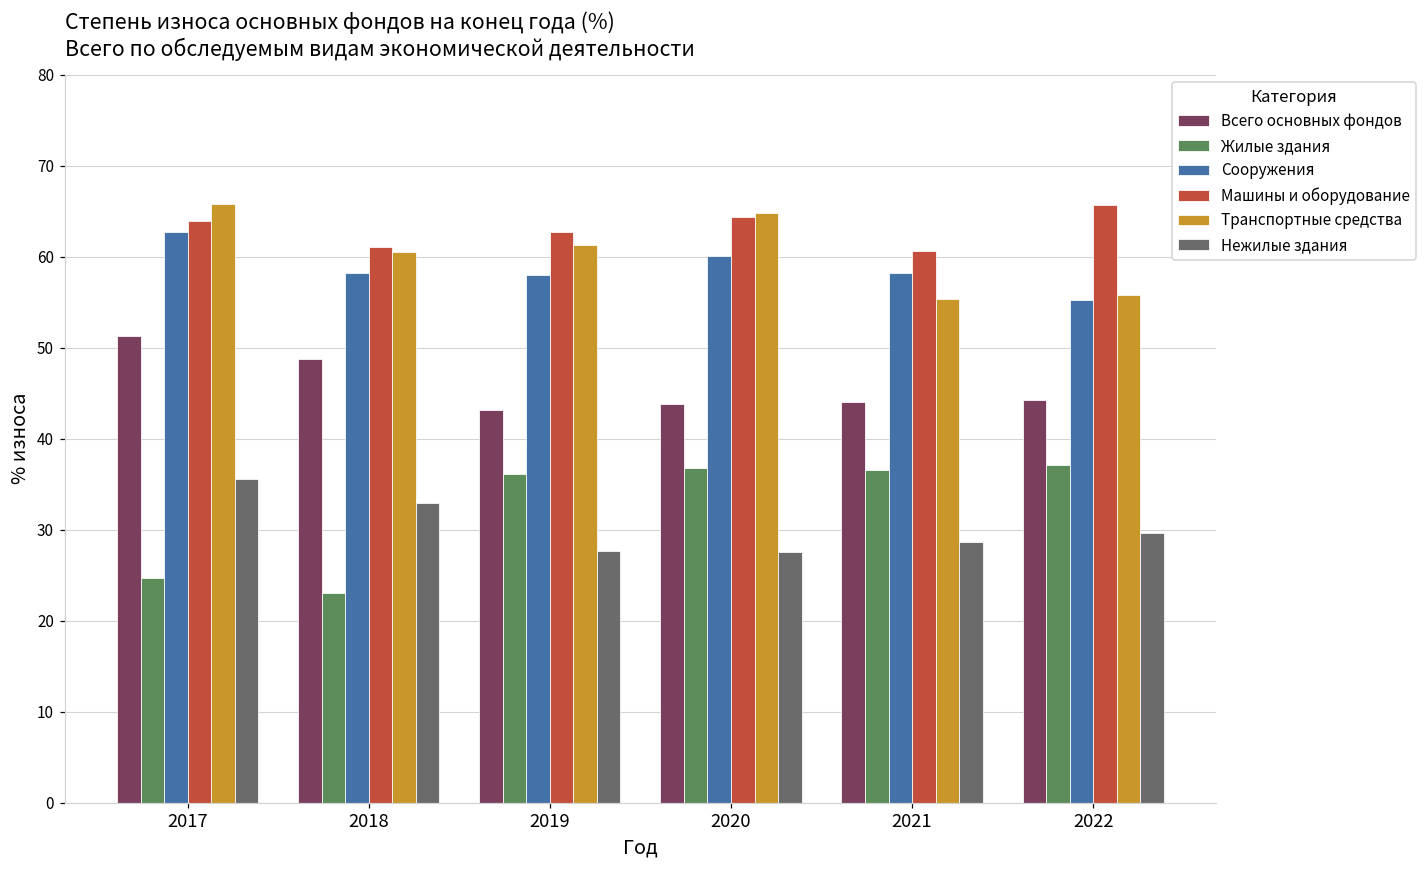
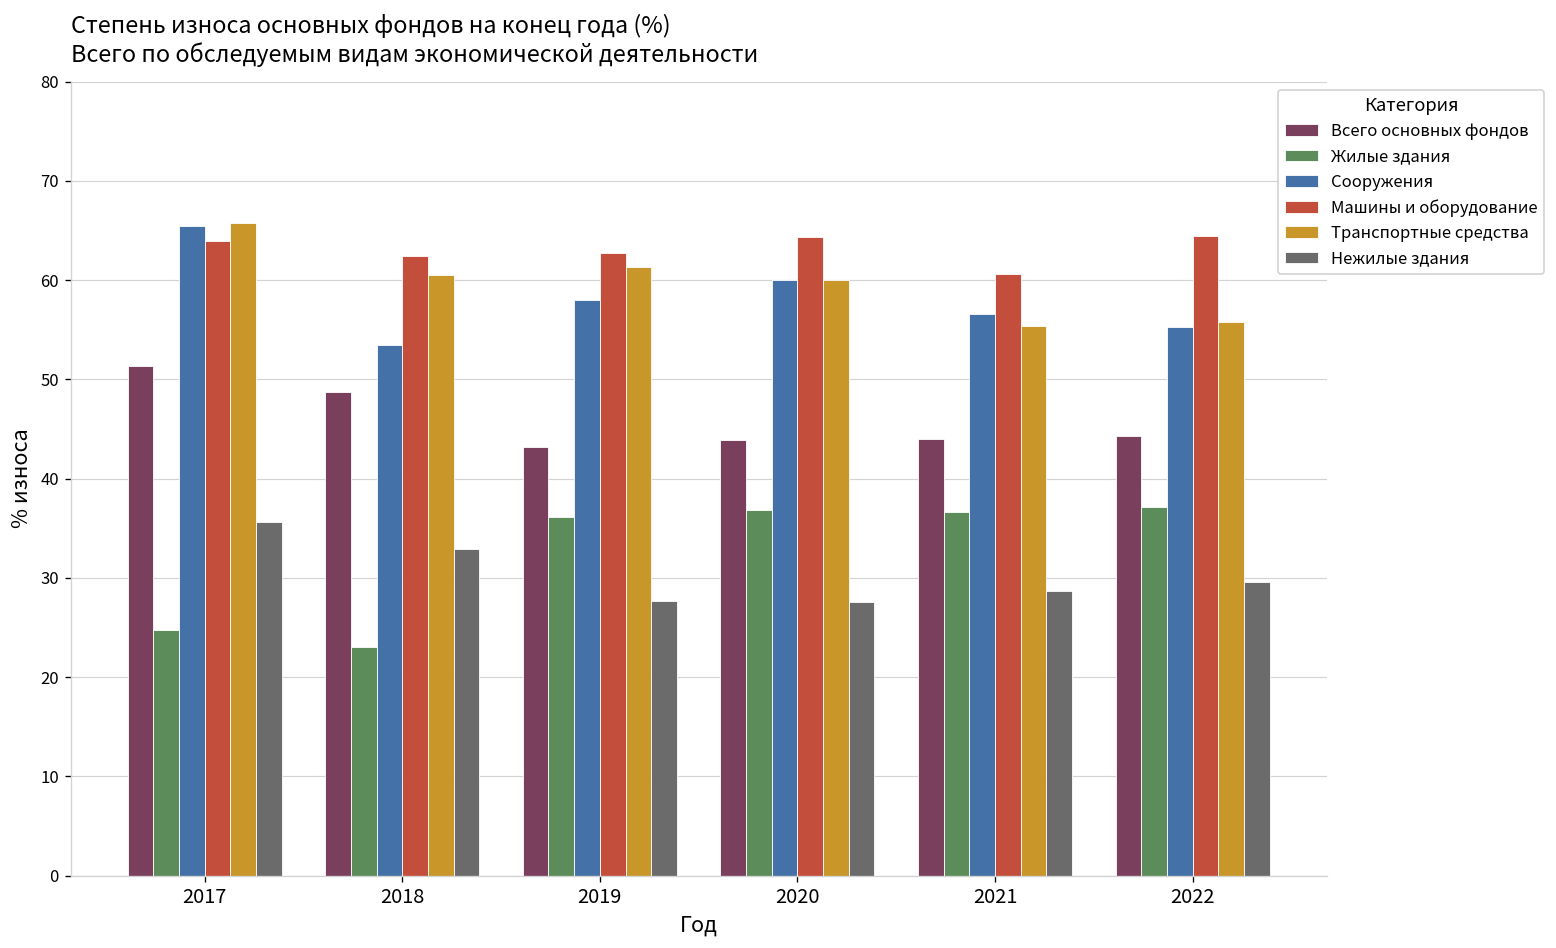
  {
    "Сооружения": {
-     "2017": 63,
-     "2018": 58,
+     "2017": 65,
+     "2018": 53,
      "2019": 58,
      "2020": 60,
-     "2021": 58,
+     "2021": 57,
      "2022": 55
    },
    "Машины и оборудование": {
      "2017": 64,
-     "2018": 61,
+     "2018": 62,
      "2019": 63,
      "2020": 64,
      "2021": 61,
-     "2022": 66
+     "2022": 64
    },
    "Транспортные средства": {
      "2017": 66,
      "2018": 61,
      "2019": 61,
-     "2020": 65,
+     "2020": 60,
      "2021": 55,
      "2022": 56
    }
  }
